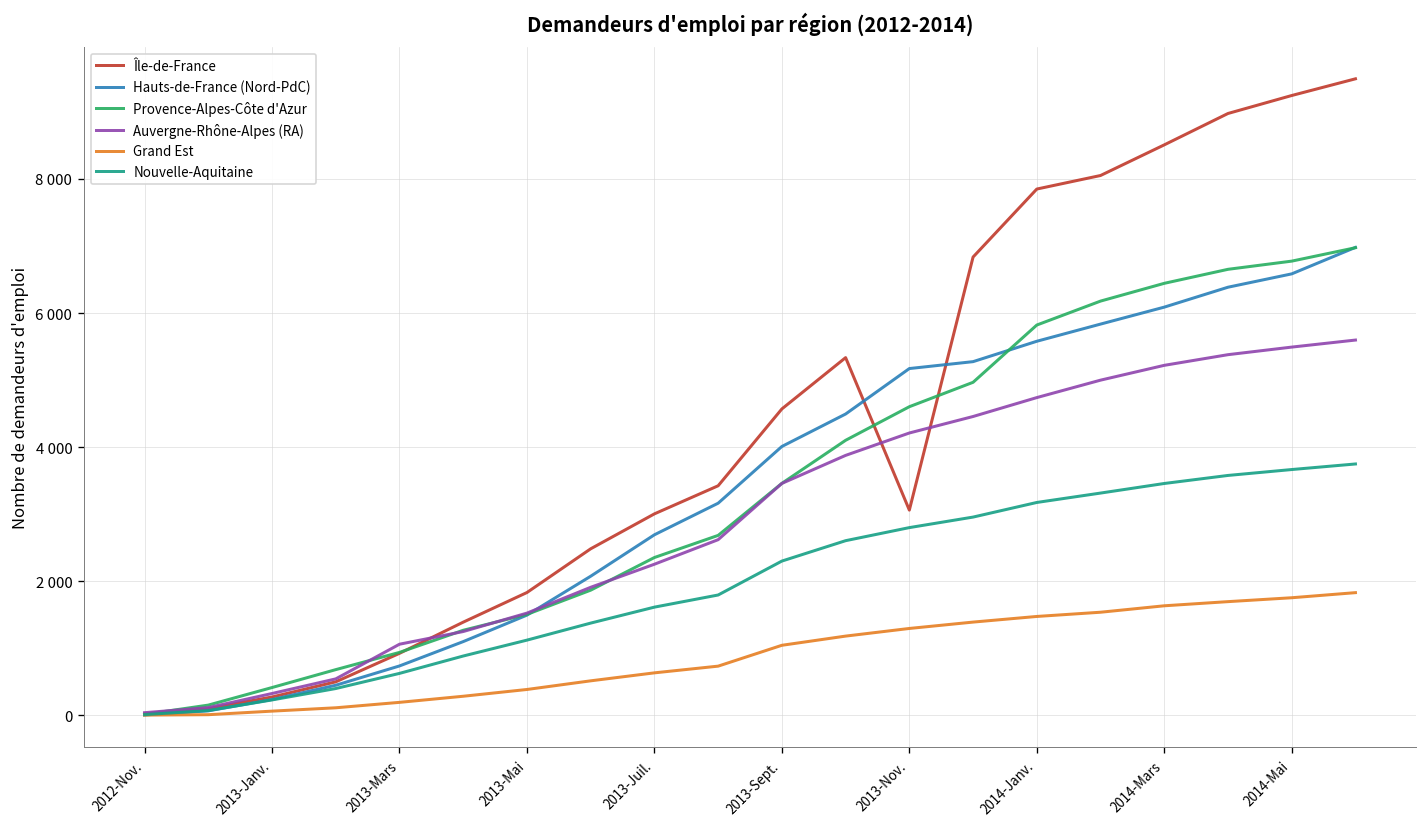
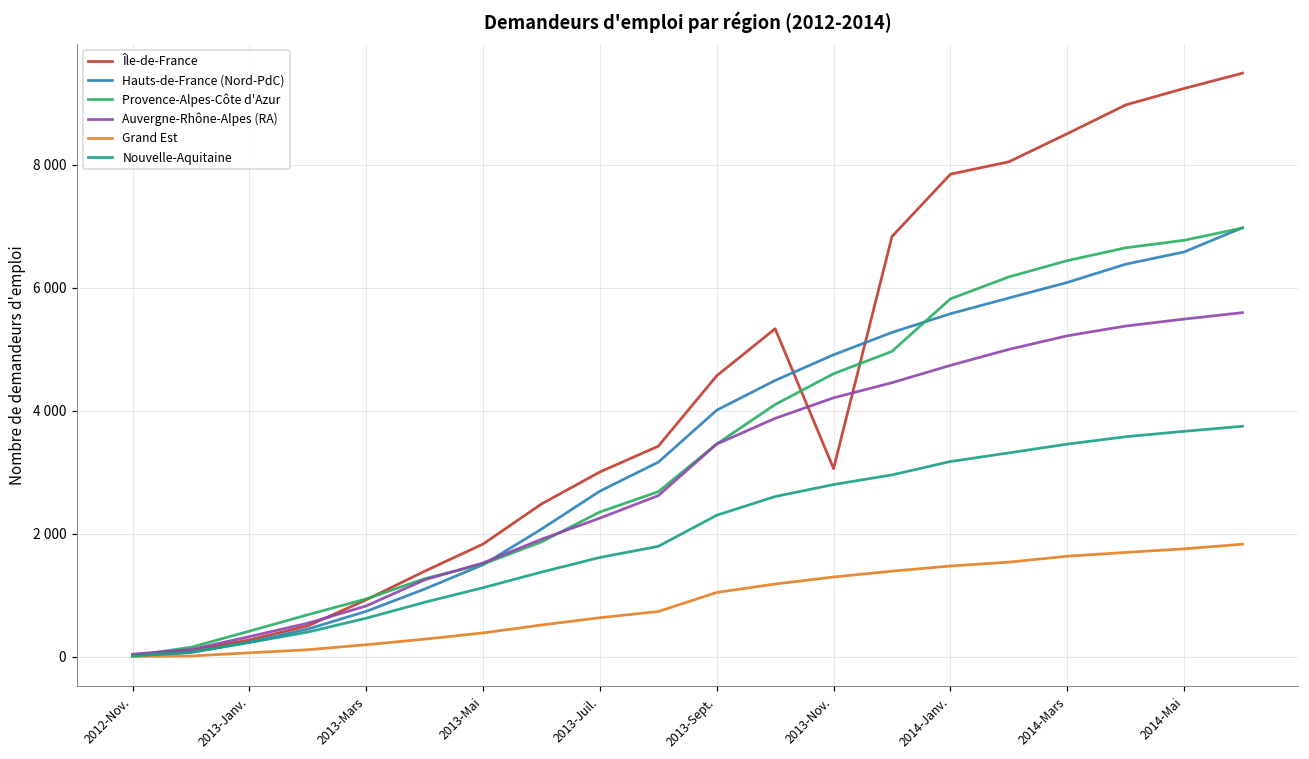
  {
    "Île-de-France": {
      "2013-Mai": 1800,
      "2013-Juil.": 3000,
      "2013-Sept.": 4600,
      "2013-Nov.": 3100,
      "2014-Janv.": 7900,
      "2014-Mars": 8500,
      "2014-Mai": 9200
    },
    "Hauts-de-France (Nord-PdC)": {
      "2013-Mars": 700,
      "2013-Juil.": 2700,
      "2013-Sept.": 4000,
-     "2013-Nov.": 5200,
+     "2013-Nov.": 4900,
      "2014-Janv.": 5600,
      "2014-Mars": 6100,
      "2014-Mai": 6600
    },
    "Auvergne-Rhône-Alpes (RA)": {
      "2013-Janv.": 300,
-     "2013-Mars": 1100,
+     "2013-Mars": 800,
      "2013-Juil.": 2300,
      "2013-Nov.": 4200,
      "2014-Janv.": 4700,
      "2014-Mars": 5200,
      "2014-Mai": 5500
    },
    "Grand Est": {
      "2013-Janv.": 100,
      "2013-Mars": 200,
      "2013-Mai": 400,
      "2013-Juil.": 600,
      "2013-Sept.": 1000,
      "2013-Nov.": 1300,
      "2014-Janv.": 1500,
      "2014-Mars": 1600,
      "2014-Mai": 1800
    }
  }
